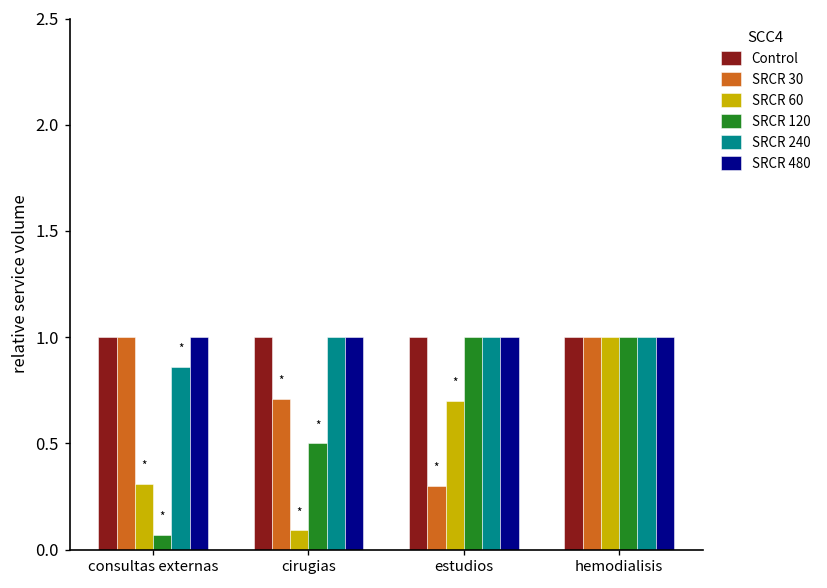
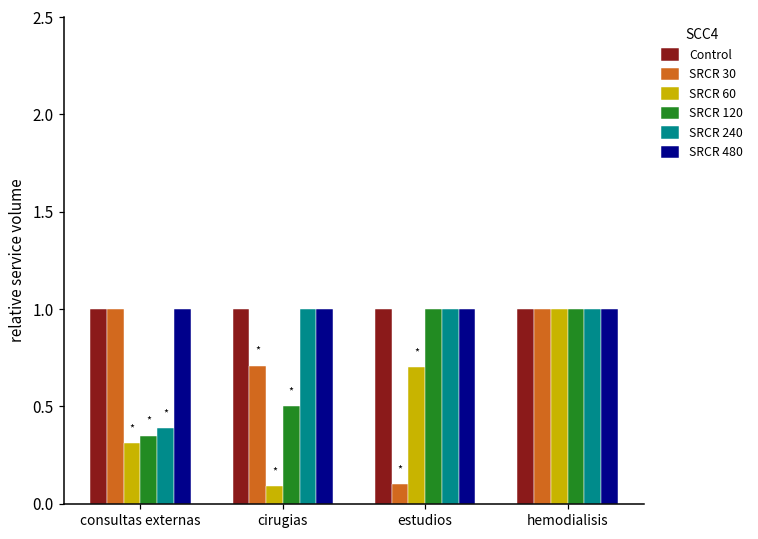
  {
    "Control": {
      "consultas externas": 1.00,
      "cirugias": 1.00,
      "estudios": 1.00,
      "hemodialisis": 1.00
    },
    "SRCR 30": {
      "consultas externas": 1.0,
      "cirugias": 0.7,
-     "estudios": 0.3,
+     "estudios": 0.1,
      "hemodialisis": 1.0
    },
    "SRCR 60": {
      "consultas externas": 0.31,
      "cirugias": 0.09,
      "estudios": 0.70,
      "hemodialisis": 1.00
    },
    "SRCR 120": {
-     "consultas externas": 0.07,
+     "consultas externas": 0.35,
      "cirugias": 0.50,
      "estudios": 1.00,
      "hemodialisis": 1.00
    },
    "SRCR 240": {
-     "consultas externas": 0.86,
+     "consultas externas": 0.39,
      "cirugias": 1.00,
      "estudios": 1.00,
      "hemodialisis": 1.00
    },
    "SRCR 480": {
      "consultas externas": 1.00,
      "cirugias": 1.00,
      "estudios": 1.00,
      "hemodialisis": 1.00
    }
  }
